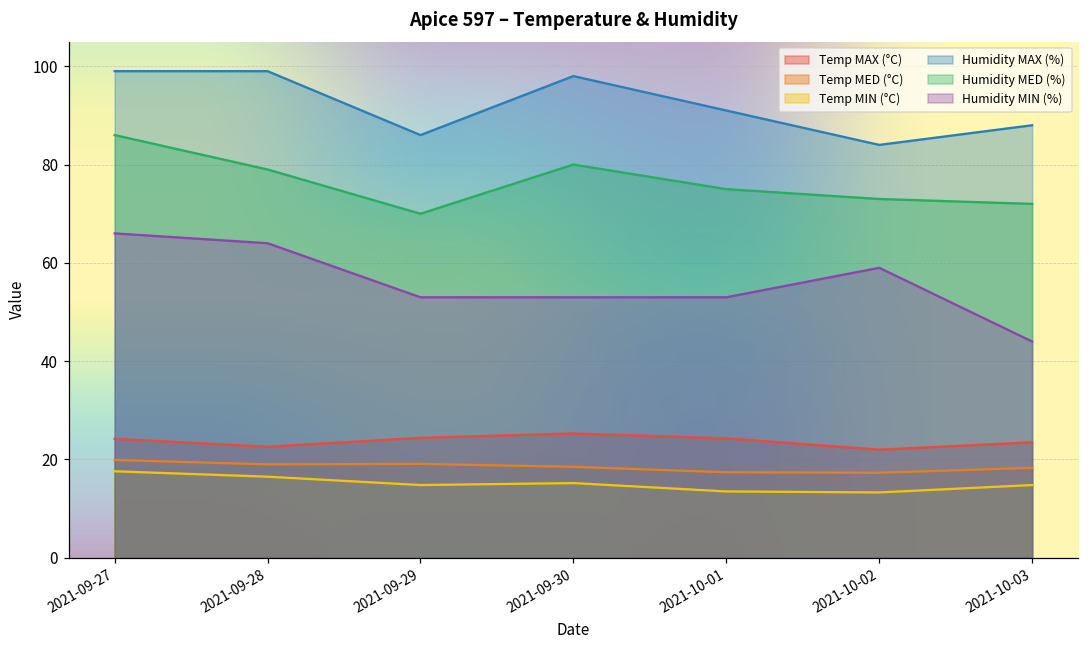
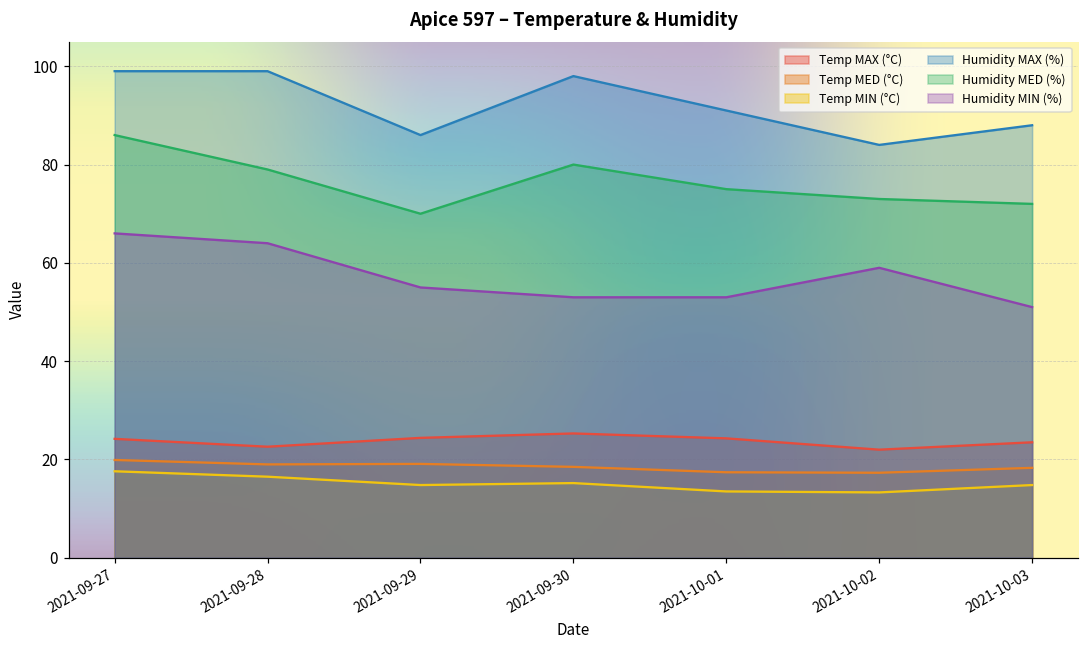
  {
    "Humidity MIN (%)": {
      "2021-09-27": 66,
      "2021-09-28": 64,
-     "2021-09-29": 53,
+     "2021-09-29": 55,
      "2021-09-30": 53,
      "2021-10-01": 53,
      "2021-10-02": 59,
-     "2021-10-03": 44
+     "2021-10-03": 51
    }
  }
